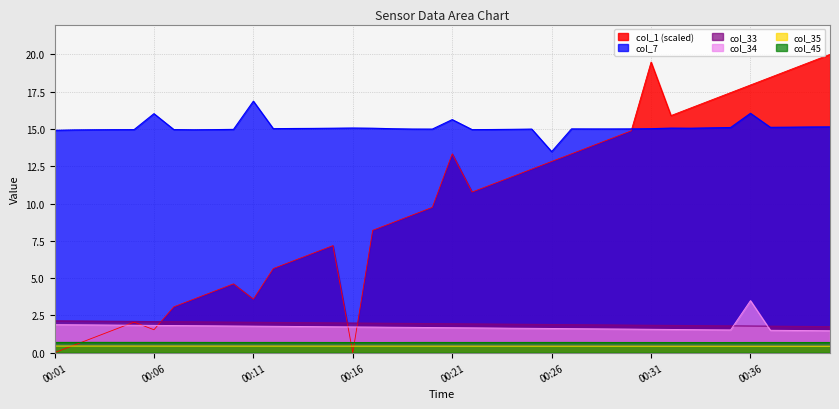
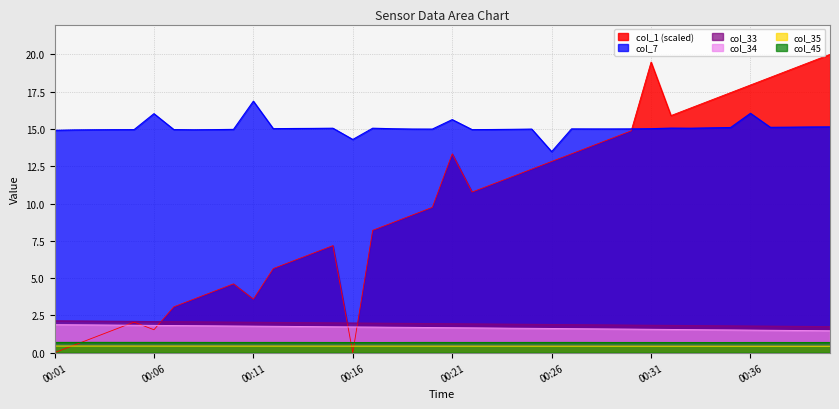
  {
    "col_1 (scaled)": {
      "00:01": 0.0,
      "00:06": 1.5,
      "00:11": 3.6,
      "00:16": 0.0,
      "00:21": 13.3,
      "00:26": 12.8,
      "00:31": 19.5,
      "00:36": 17.9
    },
    "col_7": {
      "00:01": 14.9,
      "00:06": 16.0,
      "00:11": 16.9,
-     "00:16": 15.1,
+     "00:16": 14.3,
      "00:21": 15.6,
      "00:26": 13.5,
      "00:31": 15.0,
      "00:36": 16.1
    },
    "col_33": {
      "00:01": 2.1,
      "00:06": 2.1,
      "00:11": 2.0,
      "00:16": 2.0,
      "00:21": 1.9,
      "00:26": 1.9,
      "00:31": 1.8,
      "00:36": 1.8
    },
    "col_34": {
      "00:01": 1.9,
      "00:06": 1.8,
      "00:11": 1.8,
      "00:16": 1.7,
      "00:21": 1.7,
      "00:26": 1.6,
      "00:31": 1.6,
-     "00:36": 3.5
+     "00:36": 1.5
    },
    "col_35": {
      "00:01": 0.4,
      "00:06": 0.4,
      "00:11": 0.4,
      "00:16": 0.4,
      "00:21": 0.4,
      "00:26": 0.4,
      "00:31": 0.4,
      "00:36": 0.4
    },
    "col_45": {
      "00:01": 0.7,
      "00:06": 0.7,
      "00:11": 0.7,
      "00:16": 0.7,
      "00:21": 0.7,
      "00:26": 0.7,
      "00:31": 0.7,
      "00:36": 0.7
    }
  }
